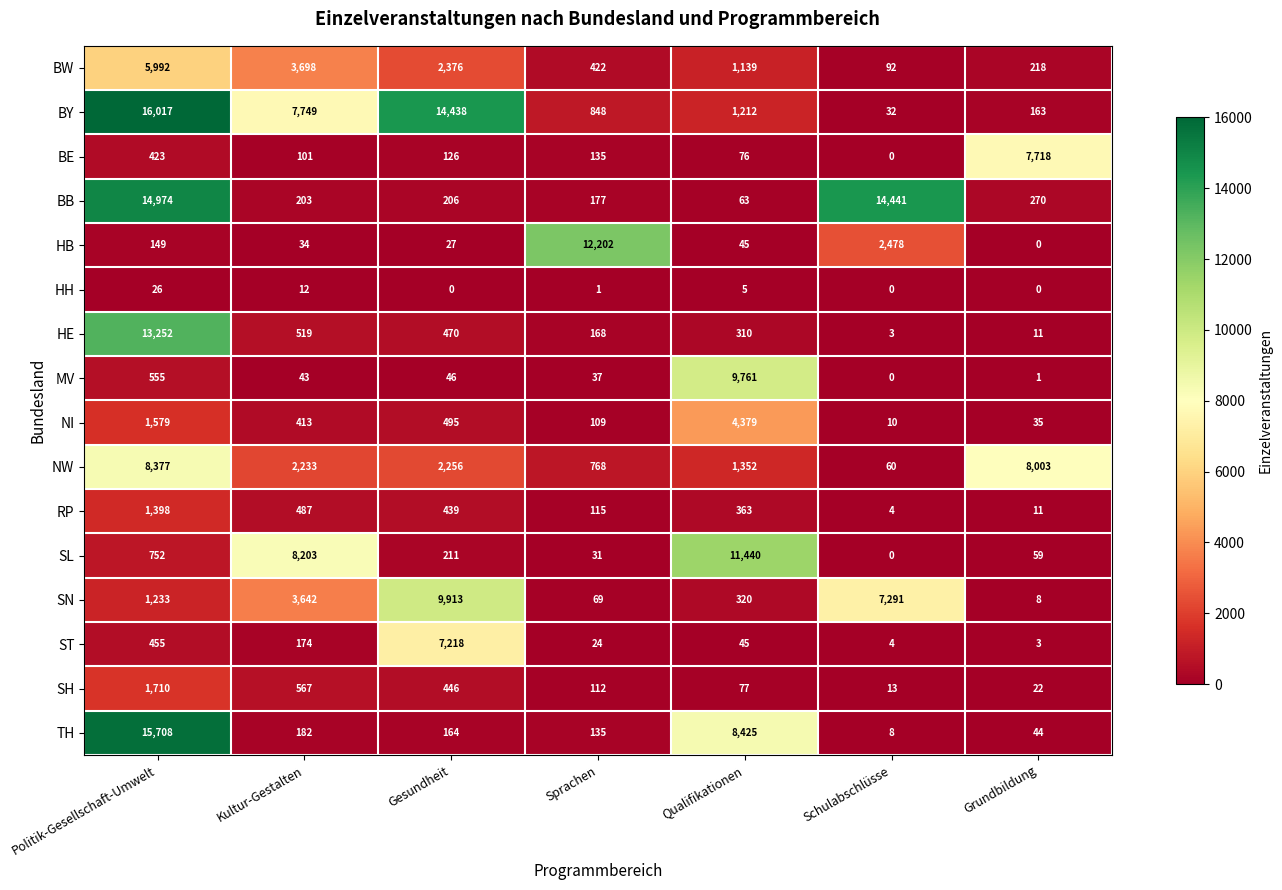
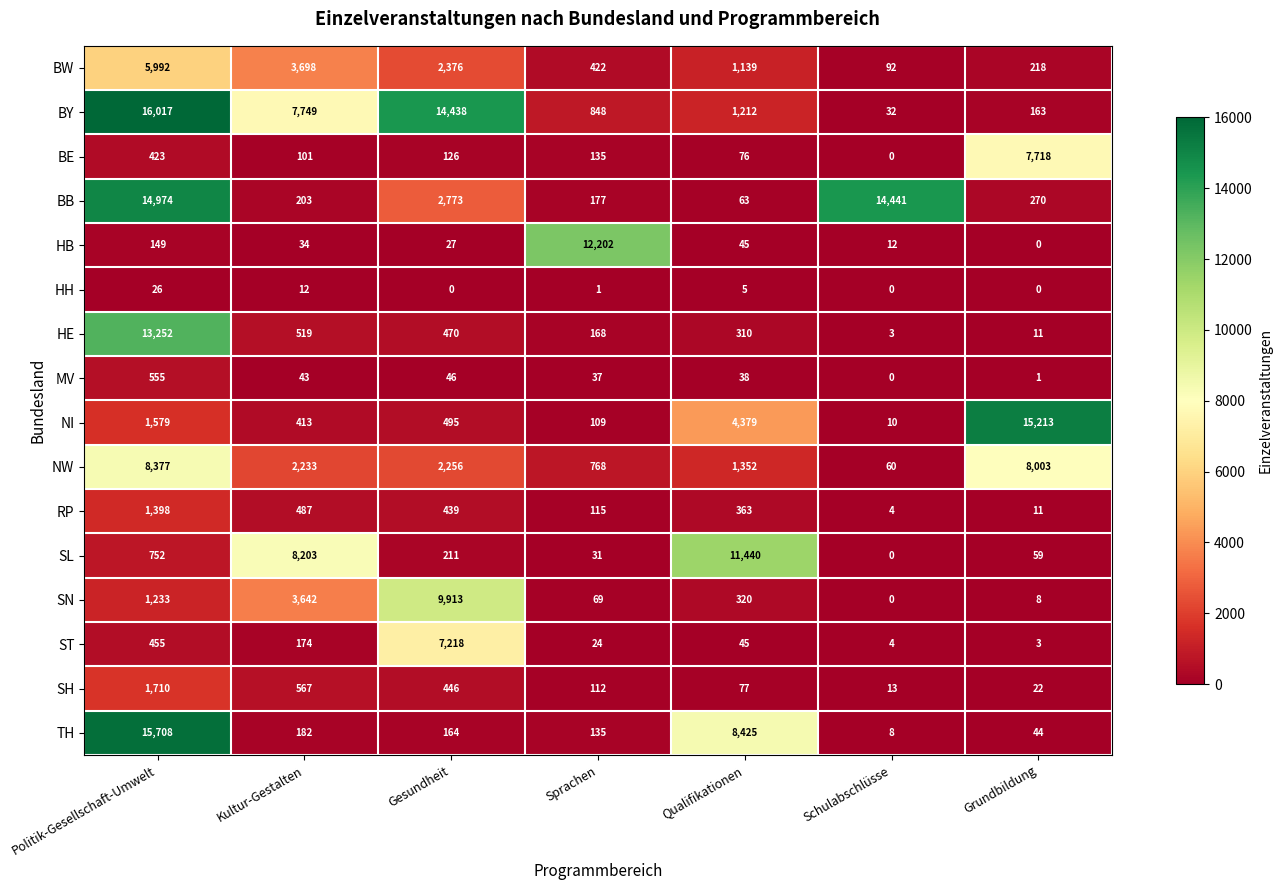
  {
    "BW": {
      "Politik-Gesellschaft-Umwelt": "5,992",
      "Kultur-Gestalten": "3,698",
      "Gesundheit": "2,376",
      "Sprachen": "422",
      "Qualifikationen": "1,139",
      "Schulabschlüsse": "92",
      "Grundbildung": "218"
    },
    "BY": {
      "Politik-Gesellschaft-Umwelt": "16,017",
      "Kultur-Gestalten": "7,749",
      "Gesundheit": "14,438",
      "Sprachen": "848",
      "Qualifikationen": "1,212",
      "Schulabschlüsse": "32",
      "Grundbildung": "163"
    },
    "BE": {
      "Politik-Gesellschaft-Umwelt": "423",
      "Kultur-Gestalten": "101",
      "Gesundheit": "126",
      "Sprachen": "135",
      "Qualifikationen": "76",
      "Schulabschlüsse": "0",
      "Grundbildung": "7,718"
    },
    "BB": {
      "Politik-Gesellschaft-Umwelt": "14,974",
      "Kultur-Gestalten": "203",
-     "Gesundheit": "206",
+     "Gesundheit": "2,773",
      "Sprachen": "177",
      "Qualifikationen": "63",
      "Schulabschlüsse": "14,441",
      "Grundbildung": "270"
    },
    "HB": {
      "Politik-Gesellschaft-Umwelt": "149",
      "Kultur-Gestalten": "34",
      "Gesundheit": "27",
      "Sprachen": "12,202",
      "Qualifikationen": "45",
-     "Schulabschlüsse": "2,478",
+     "Schulabschlüsse": "12",
      "Grundbildung": "0"
    },
    "HH": {
      "Politik-Gesellschaft-Umwelt": "26",
      "Kultur-Gestalten": "12",
      "Gesundheit": "0",
      "Sprachen": "1",
      "Qualifikationen": "5",
      "Schulabschlüsse": "0",
      "Grundbildung": "0"
    },
    "HE": {
      "Politik-Gesellschaft-Umwelt": "13,252",
      "Kultur-Gestalten": "519",
      "Gesundheit": "470",
      "Sprachen": "168",
      "Qualifikationen": "310",
      "Schulabschlüsse": "3",
      "Grundbildung": "11"
    },
    "MV": {
      "Politik-Gesellschaft-Umwelt": "555",
      "Kultur-Gestalten": "43",
      "Gesundheit": "46",
      "Sprachen": "37",
-     "Qualifikationen": "9,761",
+     "Qualifikationen": "38",
      "Schulabschlüsse": "0",
      "Grundbildung": "1"
    },
    "NI": {
      "Politik-Gesellschaft-Umwelt": "1,579",
      "Kultur-Gestalten": "413",
      "Gesundheit": "495",
      "Sprachen": "109",
      "Qualifikationen": "4,379",
      "Schulabschlüsse": "10",
-     "Grundbildung": "35"
+     "Grundbildung": "15,213"
    },
    "NW": {
      "Politik-Gesellschaft-Umwelt": "8,377",
      "Kultur-Gestalten": "2,233",
      "Gesundheit": "2,256",
      "Sprachen": "768",
      "Qualifikationen": "1,352",
      "Schulabschlüsse": "60",
      "Grundbildung": "8,003"
    },
    "RP": {
      "Politik-Gesellschaft-Umwelt": "1,398",
      "Kultur-Gestalten": "487",
      "Gesundheit": "439",
      "Sprachen": "115",
      "Qualifikationen": "363",
      "Schulabschlüsse": "4",
      "Grundbildung": "11"
    },
    "SL": {
      "Politik-Gesellschaft-Umwelt": "752",
      "Kultur-Gestalten": "8,203",
      "Gesundheit": "211",
      "Sprachen": "31",
      "Qualifikationen": "11,440",
      "Schulabschlüsse": "0",
      "Grundbildung": "59"
    },
    "SN": {
      "Politik-Gesellschaft-Umwelt": "1,233",
      "Kultur-Gestalten": "3,642",
      "Gesundheit": "9,913",
      "Sprachen": "69",
      "Qualifikationen": "320",
-     "Schulabschlüsse": "7,291",
+     "Schulabschlüsse": "0",
      "Grundbildung": "8"
    },
    "ST": {
      "Politik-Gesellschaft-Umwelt": "455",
      "Kultur-Gestalten": "174",
      "Gesundheit": "7,218",
      "Sprachen": "24",
      "Qualifikationen": "45",
      "Schulabschlüsse": "4",
      "Grundbildung": "3"
    },
    "SH": {
      "Politik-Gesellschaft-Umwelt": "1,710",
      "Kultur-Gestalten": "567",
      "Gesundheit": "446",
      "Sprachen": "112",
      "Qualifikationen": "77",
      "Schulabschlüsse": "13",
      "Grundbildung": "22"
    },
    "TH": {
      "Politik-Gesellschaft-Umwelt": "15,708",
      "Kultur-Gestalten": "182",
      "Gesundheit": "164",
      "Sprachen": "135",
      "Qualifikationen": "8,425",
      "Schulabschlüsse": "8",
      "Grundbildung": "44"
    }
  }
